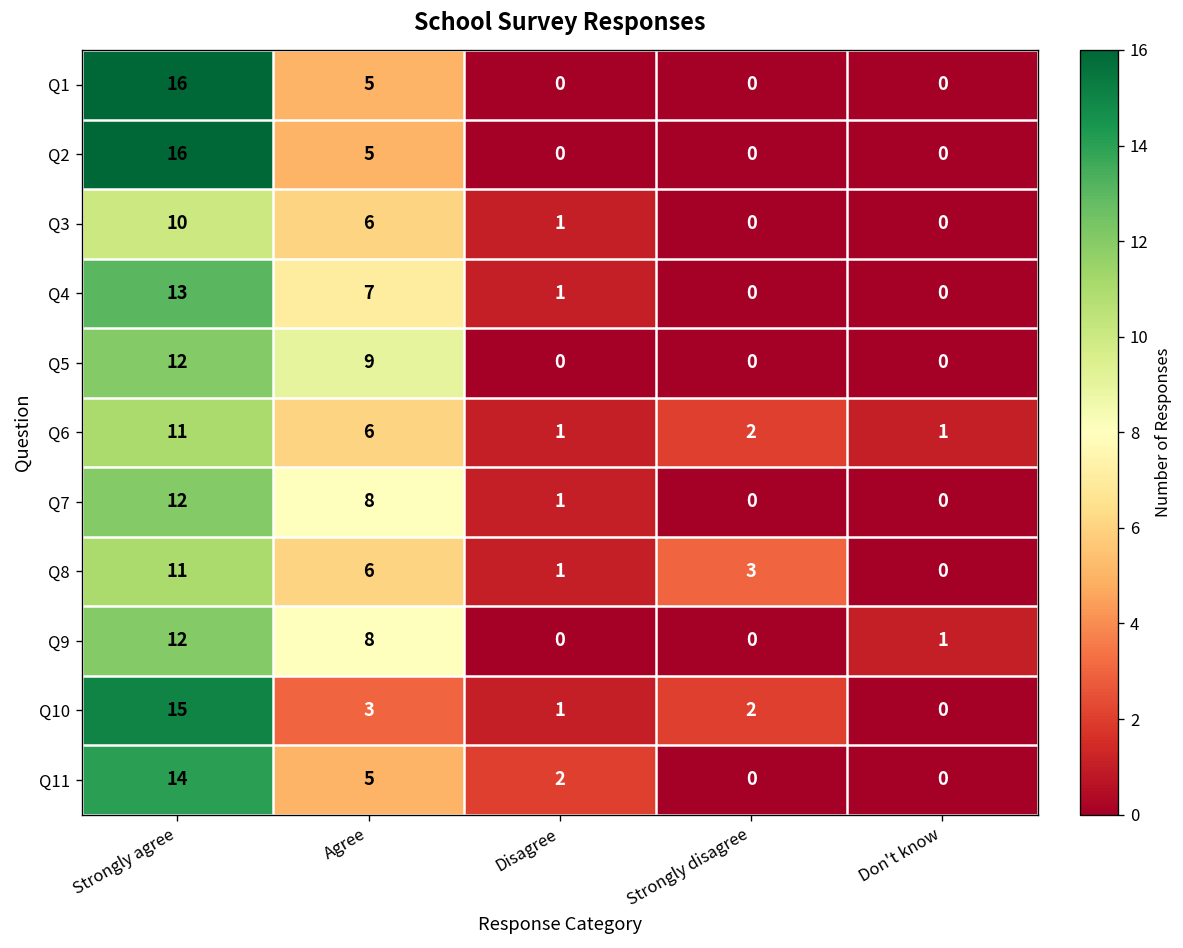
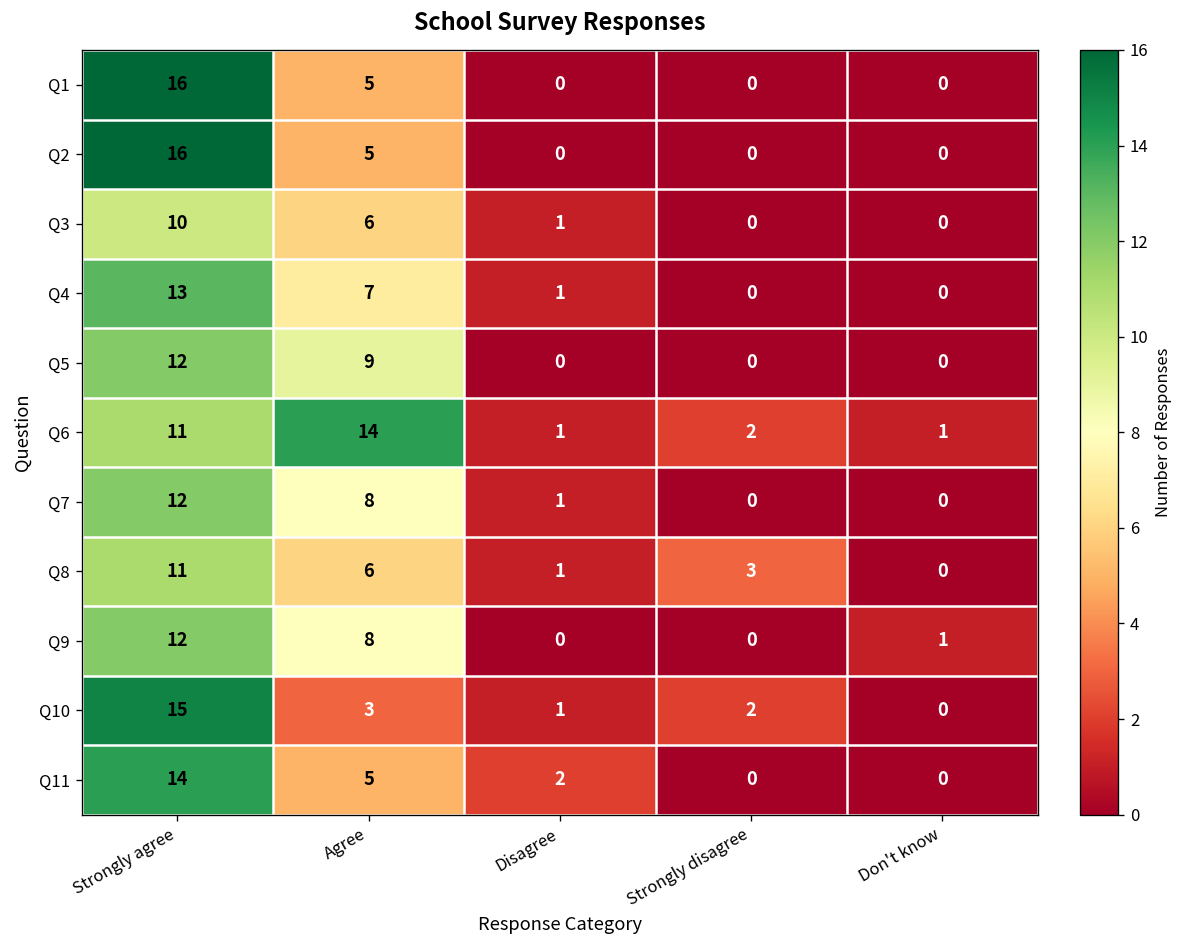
  {
    "Q1": {
      "Strongly agree": 16,
      "Agree": 5,
      "Disagree": 0,
      "Strongly disagree": 0,
      "Don't know": 0
    },
    "Q2": {
      "Strongly agree": 16,
      "Agree": 5,
      "Disagree": 0,
      "Strongly disagree": 0,
      "Don't know": 0
    },
    "Q3": {
      "Strongly agree": 10,
      "Agree": 6,
      "Disagree": 1,
      "Strongly disagree": 0,
      "Don't know": 0
    },
    "Q4": {
      "Strongly agree": 13,
      "Agree": 7,
      "Disagree": 1,
      "Strongly disagree": 0,
      "Don't know": 0
    },
    "Q5": {
      "Strongly agree": 12,
      "Agree": 9,
      "Disagree": 0,
      "Strongly disagree": 0,
      "Don't know": 0
    },
    "Q6": {
      "Strongly agree": 11,
-     "Agree": 6,
+     "Agree": 14,
      "Disagree": 1,
      "Strongly disagree": 2,
      "Don't know": 1
    },
    "Q7": {
      "Strongly agree": 12,
      "Agree": 8,
      "Disagree": 1,
      "Strongly disagree": 0,
      "Don't know": 0
    },
    "Q8": {
      "Strongly agree": 11,
      "Agree": 6,
      "Disagree": 1,
      "Strongly disagree": 3,
      "Don't know": 0
    },
    "Q9": {
      "Strongly agree": 12,
      "Agree": 8,
      "Disagree": 0,
      "Strongly disagree": 0,
      "Don't know": 1
    },
    "Q10": {
      "Strongly agree": 15,
      "Agree": 3,
      "Disagree": 1,
      "Strongly disagree": 2,
      "Don't know": 0
    },
    "Q11": {
      "Strongly agree": 14,
      "Agree": 5,
      "Disagree": 2,
      "Strongly disagree": 0,
      "Don't know": 0
    }
  }
